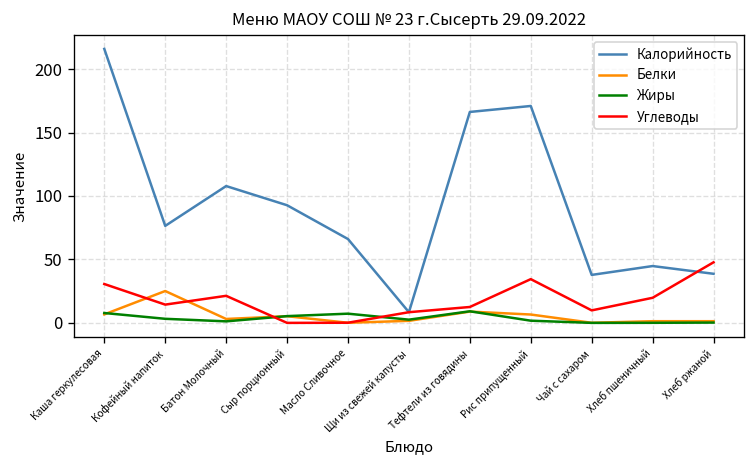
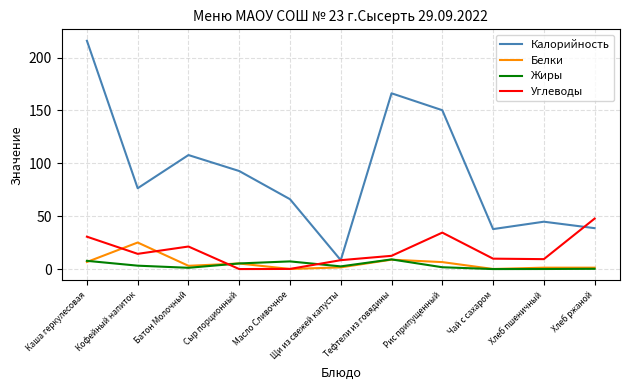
  {
    "Калорийность": {
      "Каша геркулесовая": 216,
      "Кофейный напиток": 76,
      "Батон Молочный": 108,
      "Сыр порционный": 93,
      "Масло Сливочное": 66,
      "Тефтели из говядины": 166,
-     "Рис припущенный": 171,
+     "Рис припущенный": 150,
      "Чай с сахаром": 38,
      "Хлеб пшеничный": 45,
      "Хлеб ржаной": 39
    },
    "Белки": {
      "Кофейный напиток": 25,
      "Рис припущенный": 7
    },
    "Жиры": {
      "Кофейный напиток": 3,
      "Масло Сливочное": 7,
      "Рис припущенный": 2
    },
    "Углеводы": {
      "Каша геркулесовая": 31,
      "Кофейный напиток": 14,
      "Батон Молочный": 21,
      "Сыр порционный": 0,
      "Тефтели из говядины": 13,
      "Рис припущенный": 34,
      "Чай с сахаром": 10,
-     "Хлеб пшеничный": 20,
+     "Хлеб пшеничный": 9,
      "Хлеб ржаной": 48
    }
  }
